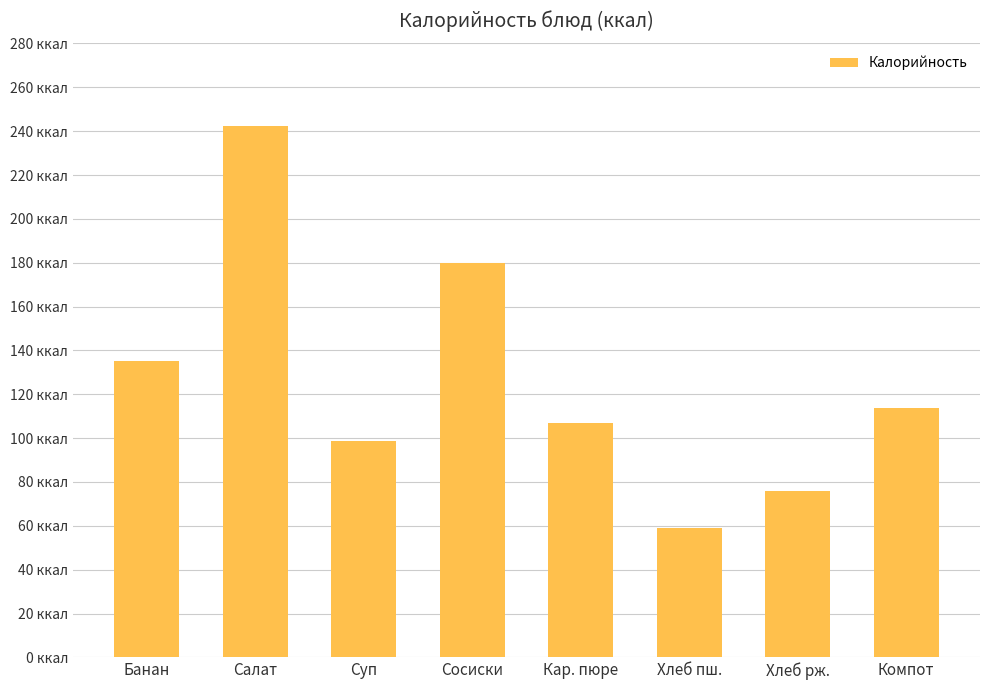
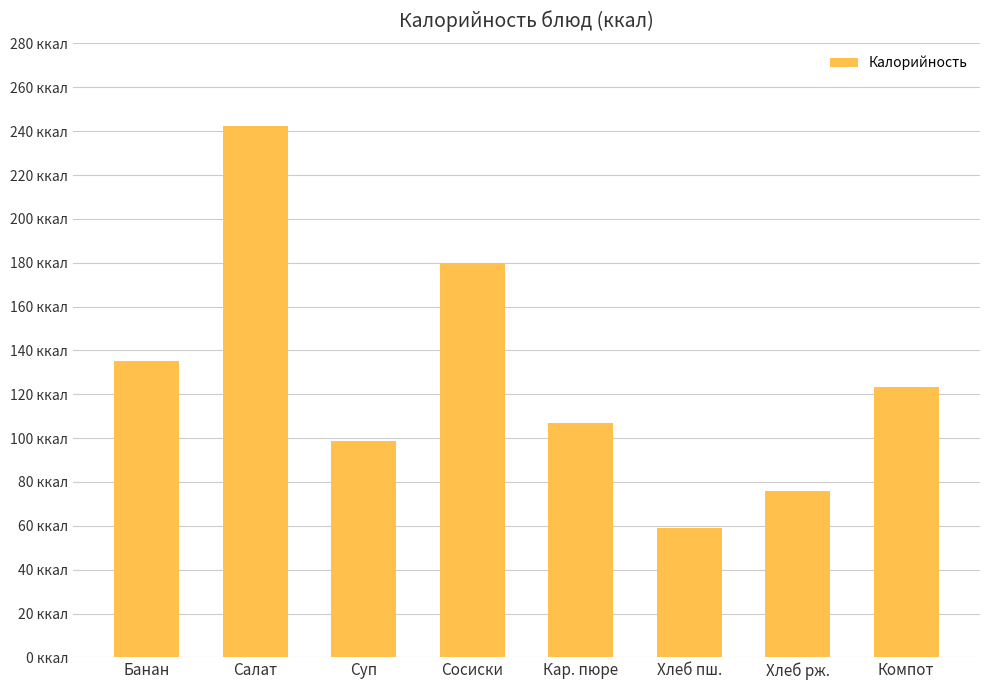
  {
    "Банан": "135 ккал",
    "Салат": "242 ккал",
    "Суп": "99 ккал",
    "Сосиски": "180 ккал",
    "Кар. пюре": "107 ккал",
    "Хлеб пш.": "59 ккал",
    "Хлеб рж.": "76 ккал",
-   "Компот": "114 ккал"
+   "Компот": "123 ккал"
  }
